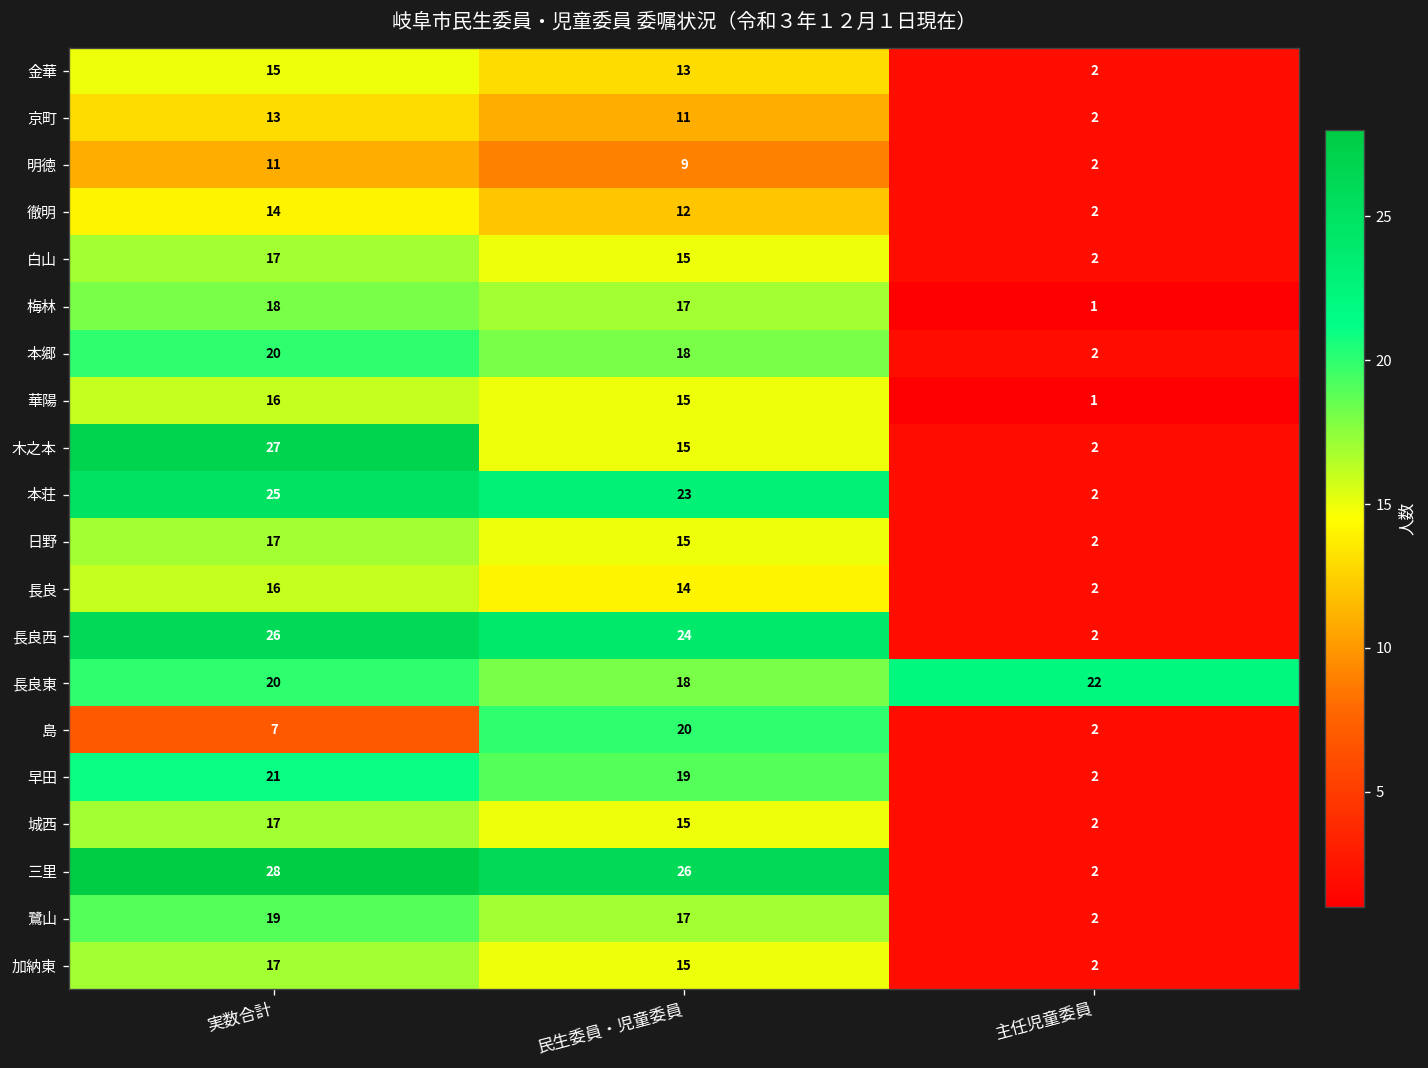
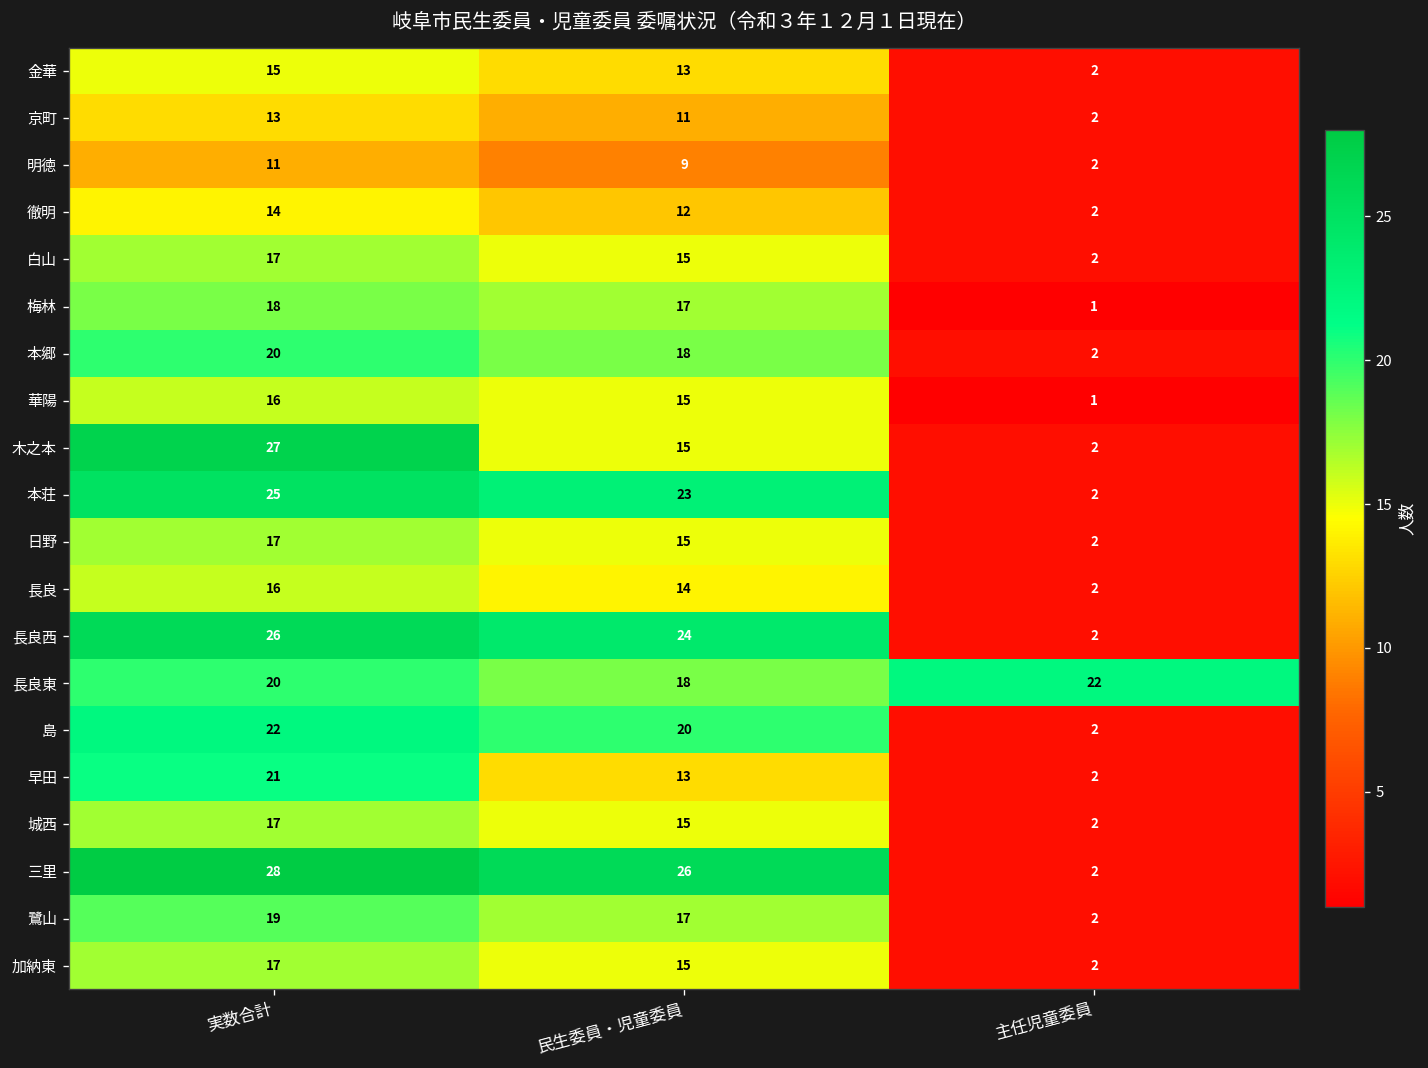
  {
    "金華": {
      "実数合計": 15,
      "民生委員・児童委員": 13,
      "主任児童委員": 2
    },
    "京町": {
      "実数合計": 13,
      "民生委員・児童委員": 11,
      "主任児童委員": 2
    },
    "明徳": {
      "実数合計": 11,
      "民生委員・児童委員": 9,
      "主任児童委員": 2
    },
    "徹明": {
      "実数合計": 14,
      "民生委員・児童委員": 12,
      "主任児童委員": 2
    },
    "白山": {
      "実数合計": 17,
      "民生委員・児童委員": 15,
      "主任児童委員": 2
    },
    "梅林": {
      "実数合計": 18,
      "民生委員・児童委員": 17,
      "主任児童委員": 1
    },
    "本郷": {
      "実数合計": 20,
      "民生委員・児童委員": 18,
      "主任児童委員": 2
    },
    "華陽": {
      "実数合計": 16,
      "民生委員・児童委員": 15,
      "主任児童委員": 1
    },
    "木之本": {
      "実数合計": 27,
      "民生委員・児童委員": 15,
      "主任児童委員": 2
    },
    "本荘": {
      "実数合計": 25,
      "民生委員・児童委員": 23,
      "主任児童委員": 2
    },
    "日野": {
      "実数合計": 17,
      "民生委員・児童委員": 15,
      "主任児童委員": 2
    },
    "長良": {
      "実数合計": 16,
      "民生委員・児童委員": 14,
      "主任児童委員": 2
    },
    "長良西": {
      "実数合計": 26,
      "民生委員・児童委員": 24,
      "主任児童委員": 2
    },
    "長良東": {
      "実数合計": 20,
      "民生委員・児童委員": 18,
      "主任児童委員": 22
    },
    "島": {
-     "実数合計": 7,
+     "実数合計": 22,
      "民生委員・児童委員": 20,
      "主任児童委員": 2
    },
    "早田": {
      "実数合計": 21,
-     "民生委員・児童委員": 19,
+     "民生委員・児童委員": 13,
      "主任児童委員": 2
    },
    "城西": {
      "実数合計": 17,
      "民生委員・児童委員": 15,
      "主任児童委員": 2
    },
    "三里": {
      "実数合計": 28,
      "民生委員・児童委員": 26,
      "主任児童委員": 2
    },
    "鷺山": {
      "実数合計": 19,
      "民生委員・児童委員": 17,
      "主任児童委員": 2
    },
    "加納東": {
      "実数合計": 17,
      "民生委員・児童委員": 15,
      "主任児童委員": 2
    }
  }
